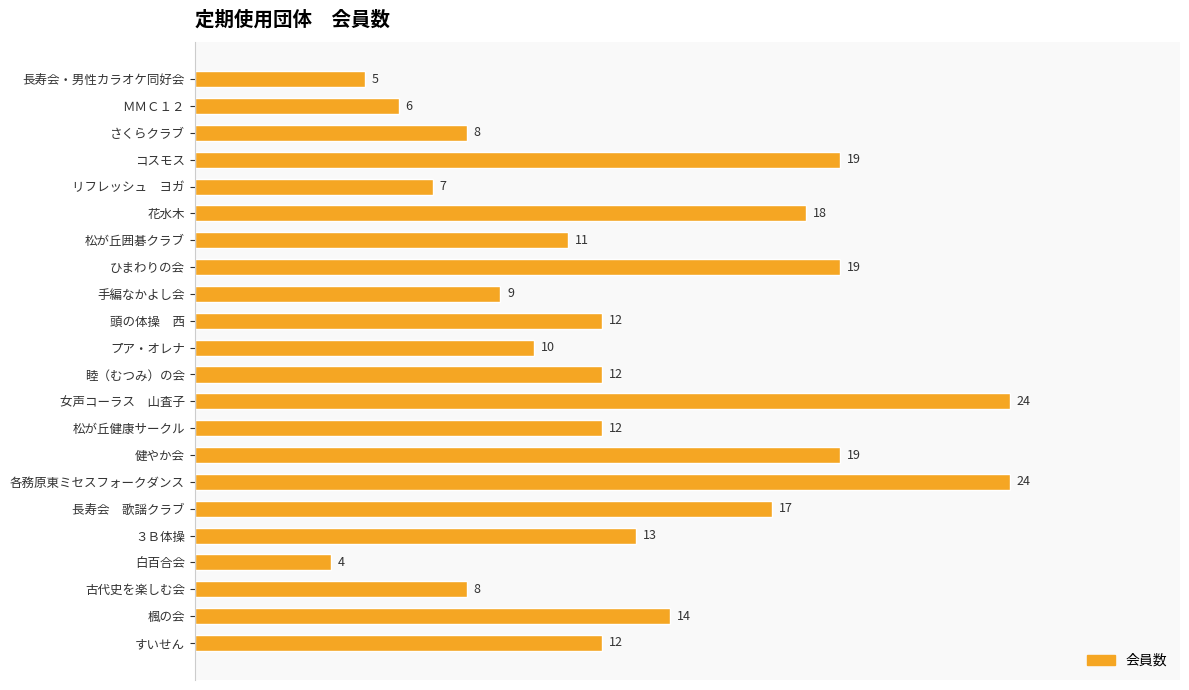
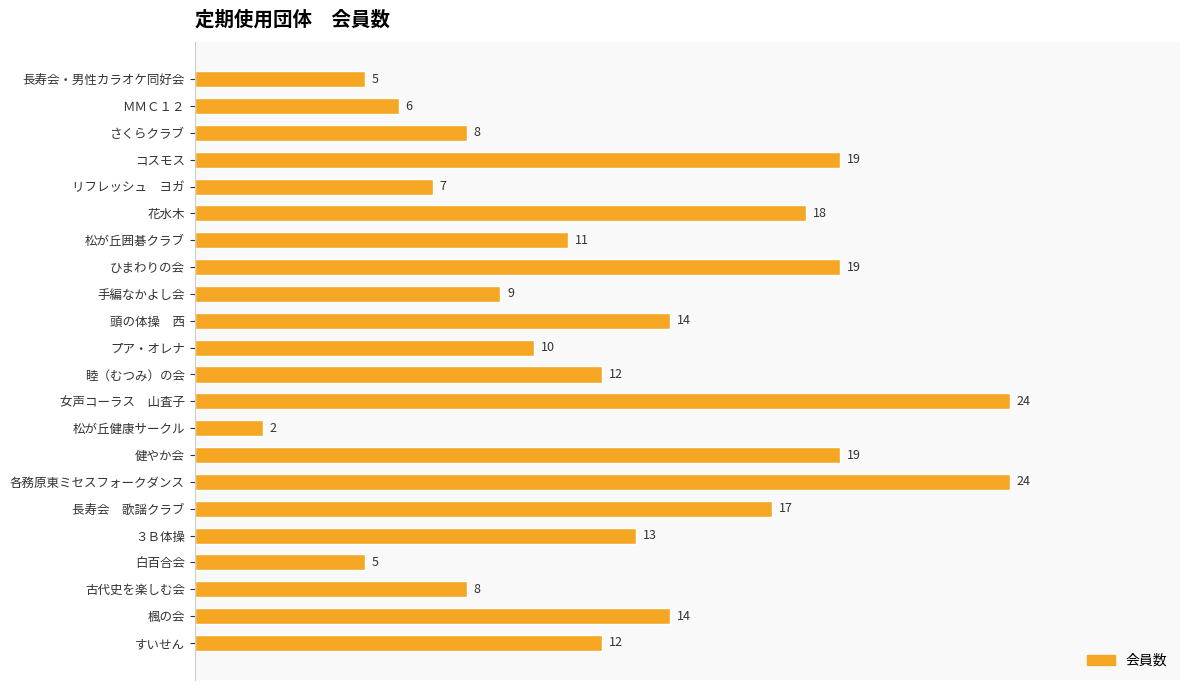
  {
    "長寿会・男性カラオケ同好会": 5,
    "ＭＭＣ１２": 6,
    "さくらクラブ": 8,
    "コスモス": 19,
    "リフレッシュ ヨガ": 7,
    "花水木": 18,
    "松が丘囲碁クラブ": 11,
    "ひまわりの会": 19,
    "手編なかよし会": 9,
-   "頭の体操 西": 12,
+   "頭の体操 西": 14,
    "プア・オレナ": 10,
    "睦（むつみ）の会": 12,
    "女声コーラス 山査子": 24,
-   "松が丘健康サークル": 12,
+   "松が丘健康サークル": 2,
    "健やか会": 19,
    "各務原東ミセスフォークダンス": 24,
    "長寿会 歌謡クラブ": 17,
    "３Ｂ体操": 13,
-   "白百合会": 4,
+   "白百合会": 5,
    "古代史を楽しむ会": 8,
    "楓の会": 14,
    "すいせん": 12
  }
